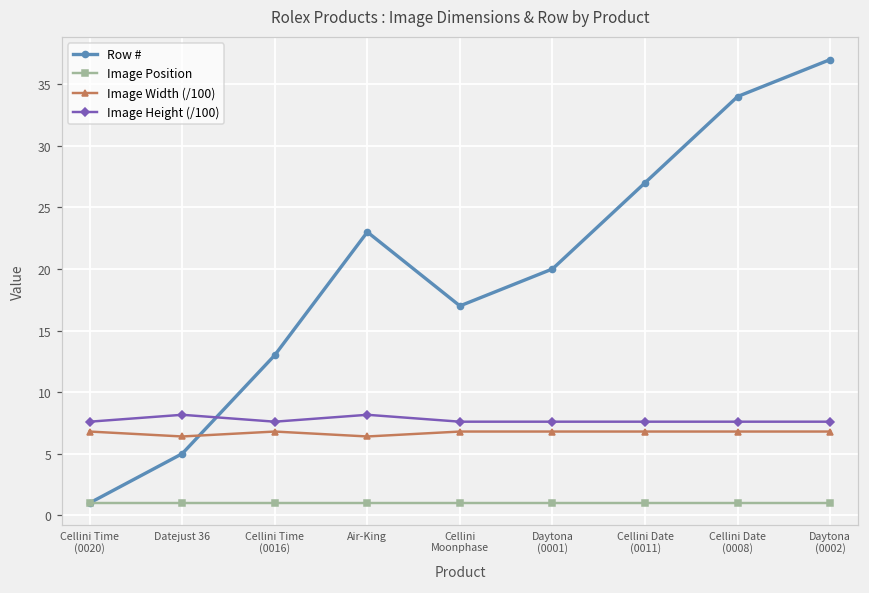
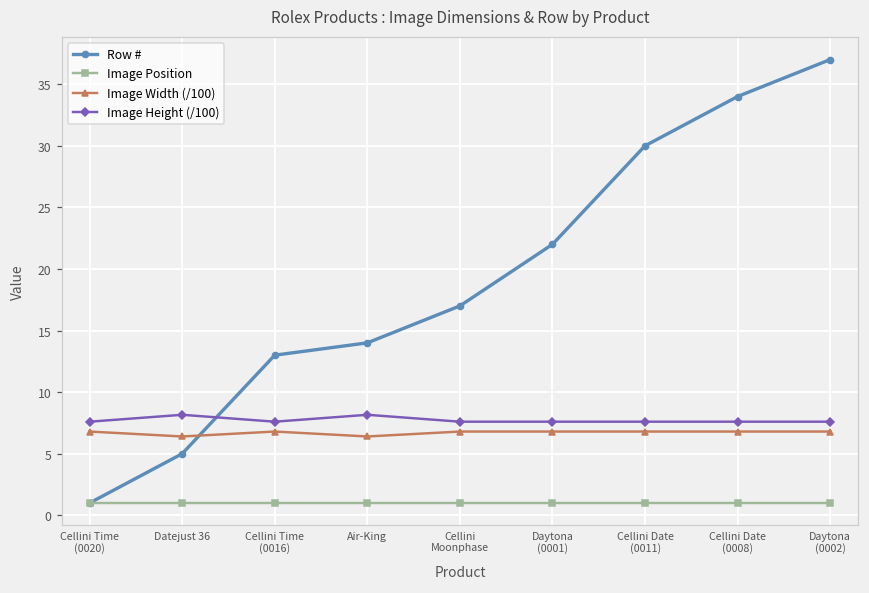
  {
    "Row #": {
      "Datejust 36": 5,
      "Cellini Time (0016)": 13,
-     "Air-King": 23,
+     "Air-King": 14,
      "Cellini Moonphase": 17,
-     "Daytona (0001)": 20,
-     "Cellini Date (0011)": 27,
+     "Daytona (0001)": 22,
+     "Cellini Date (0011)": 30,
      "Cellini Date (0008)": 34,
      "Daytona (0002)": 37
    },
    "Image Position": {
      "Datejust 36": 1,
      "Cellini Time (0016)": 1,
      "Air-King": 1,
      "Cellini Moonphase": 1,
      "Daytona (0001)": 1,
      "Cellini Date (0011)": 1,
      "Cellini Date (0008)": 1,
      "Daytona (0002)": 1
    },
    "Image Width (/100)": {
      "Cellini Time (0020)": 7,
      "Datejust 36": 6.4,
      "Cellini Time (0016)": 7,
      "Air-King": 6.4,
      "Cellini Moonphase": 7,
      "Daytona (0001)": 7,
      "Cellini Date (0011)": 7,
      "Cellini Date (0008)": 7,
      "Daytona (0002)": 7
    },
    "Image Height (/100)": {
      "Cellini Time (0020)": 7.6,
      "Datejust 36": 8,
      "Cellini Time (0016)": 7.6,
      "Air-King": 8,
      "Cellini Moonphase": 7.6,
      "Daytona (0001)": 7.6,
      "Cellini Date (0011)": 7.6,
      "Cellini Date (0008)": 7.6,
      "Daytona (0002)": 7.6
    }
  }
